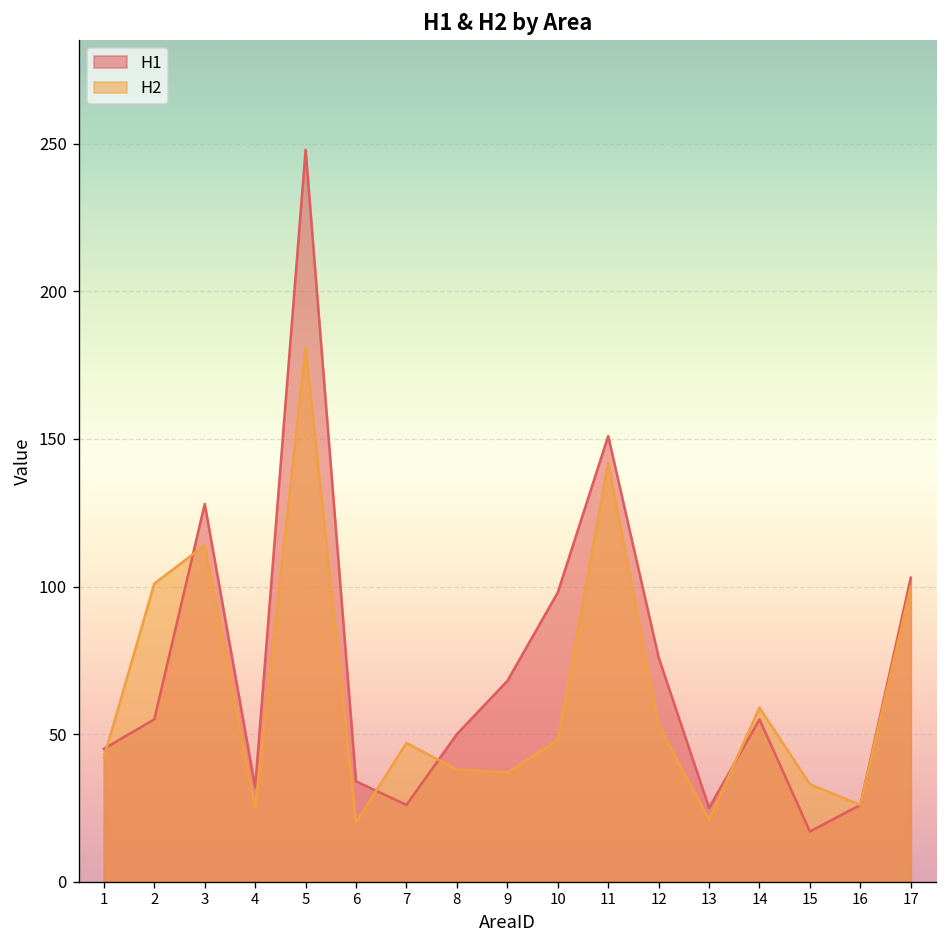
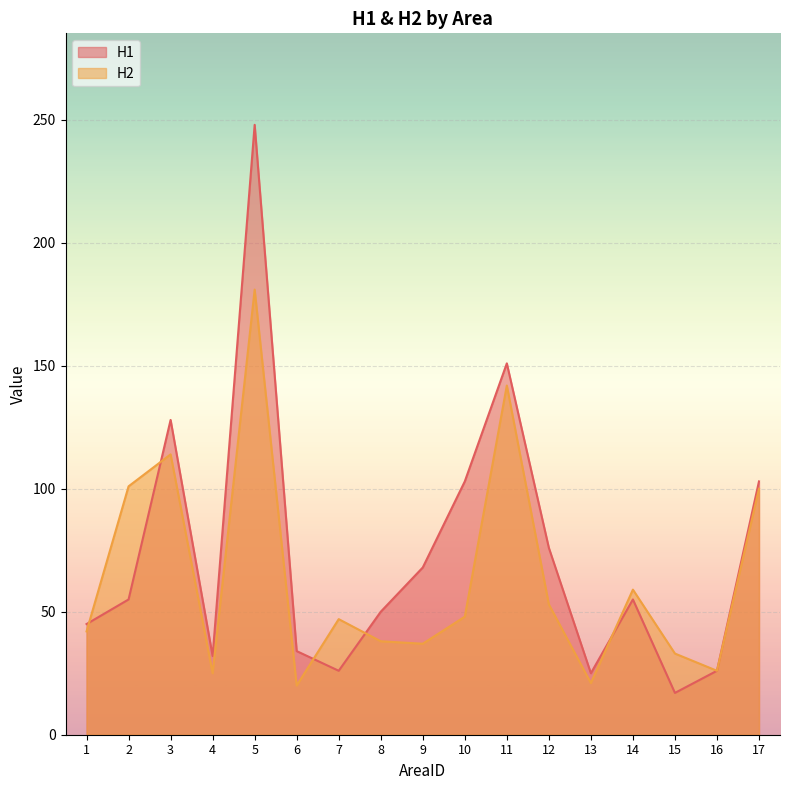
  {
    "H1": {
      "1": 45,
      "2": 55,
      "3": 128,
      "4": 32,
      "5": 248,
      "6": 34,
      "7": 26,
      "8": 50,
      "9": 68,
-     "10": 98,
+     "10": 103,
      "11": 151,
      "12": 76,
      "13": 25,
      "14": 55,
      "15": 17,
      "17": 103
    },
    "H2": {
      "1": 42,
      "2": 101,
      "3": 114,
      "4": 25,
      "5": 181,
      "6": 20,
      "7": 47,
      "8": 38,
      "9": 37,
      "10": 48,
      "11": 142,
      "12": 53,
      "13": 21,
      "14": 59,
      "15": 33,
      "17": 100
    }
  }
